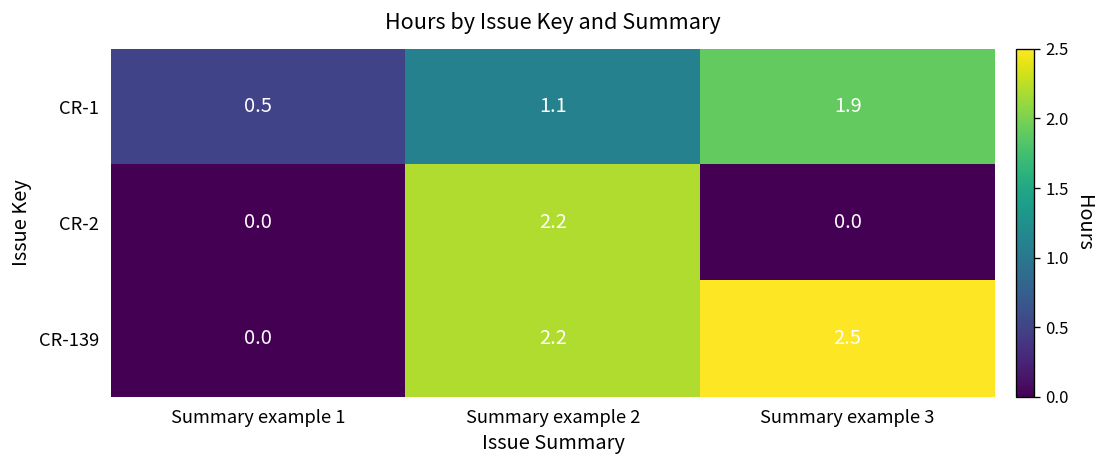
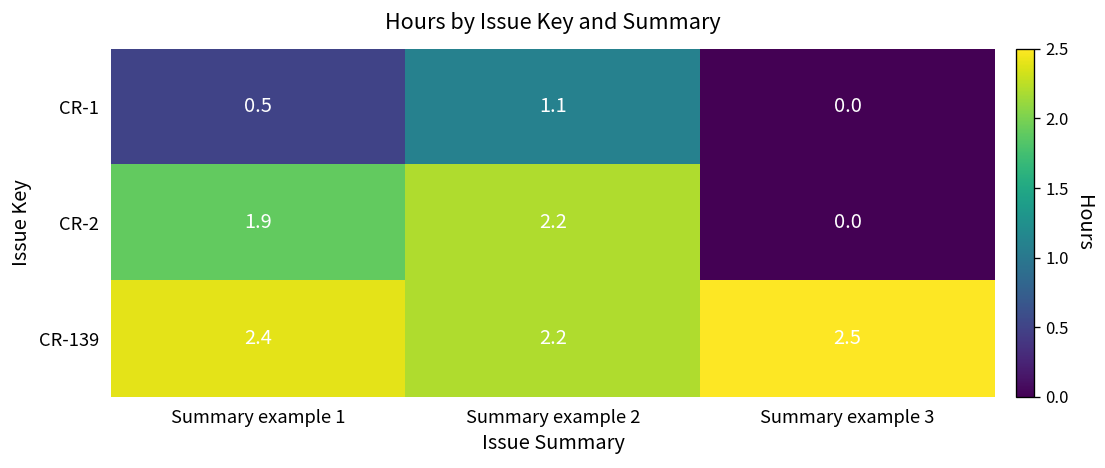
  {
    "CR-1": {
      "Summary example 1": 0.5,
      "Summary example 2": 1.1,
-     "Summary example 3": 1.9
+     "Summary example 3": 0.0
    },
    "CR-2": {
-     "Summary example 1": 0.0,
+     "Summary example 1": 1.9,
      "Summary example 2": 2.2,
      "Summary example 3": 0.0
    },
    "CR-139": {
-     "Summary example 1": 0.0,
+     "Summary example 1": 2.4,
      "Summary example 2": 2.2,
      "Summary example 3": 2.5
    }
  }
